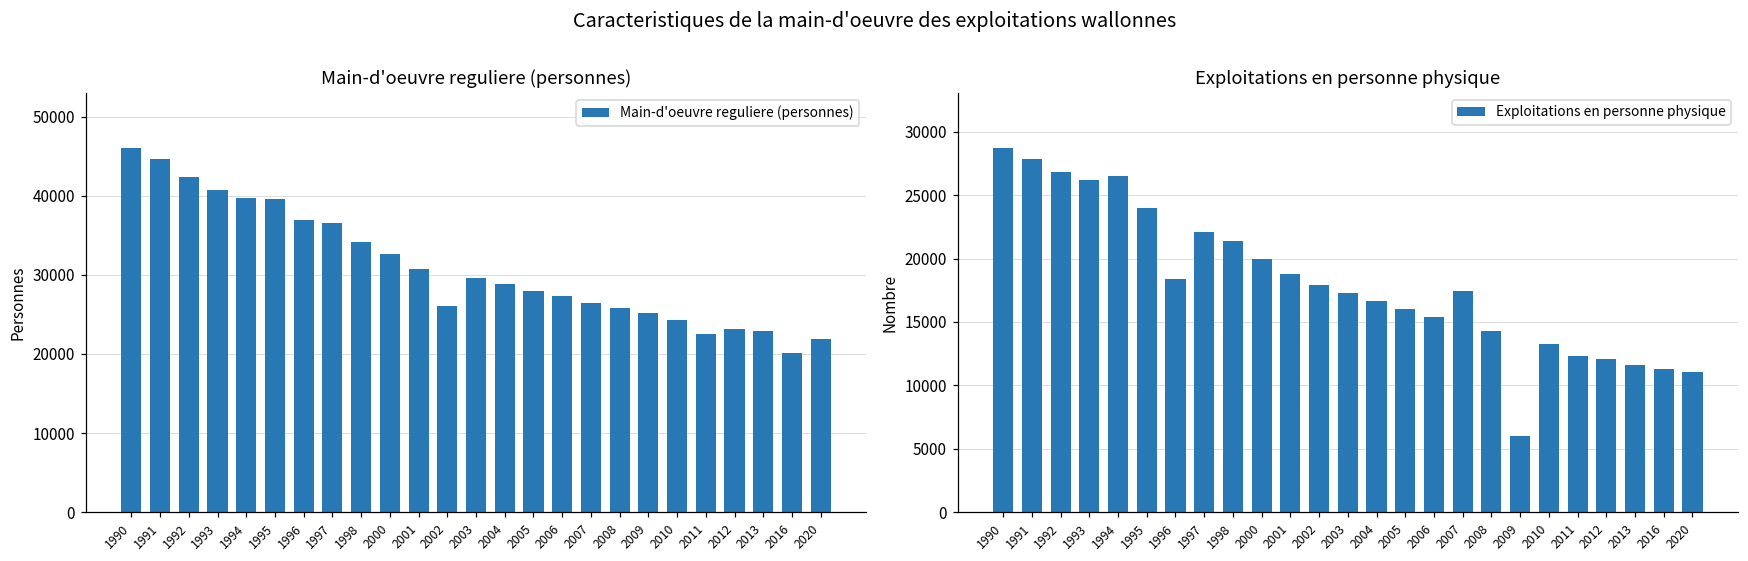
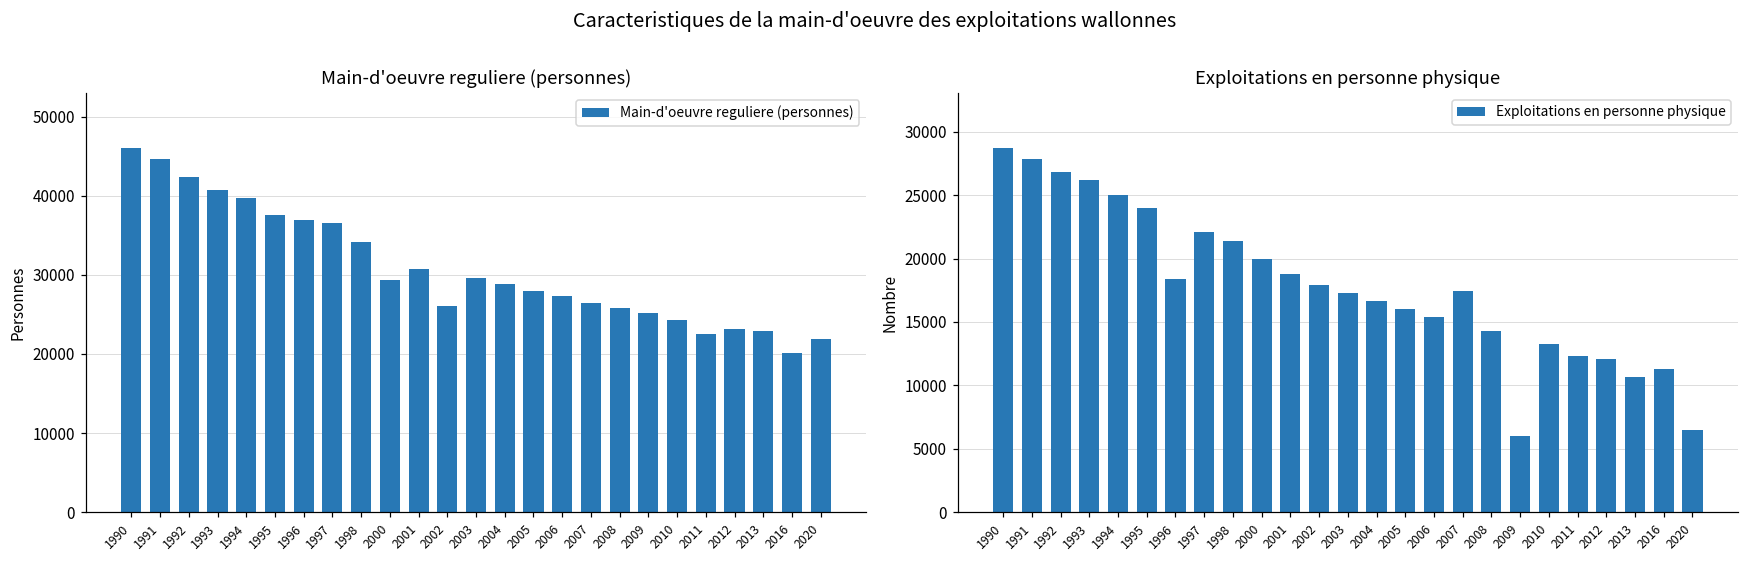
  {
    "Main-d'oeuvre reguliere (personnes)": {
      "1990": 46000,
      "1991": 45000,
      "1992": 42000,
      "1993": 41000,
      "1994": 40000,
-     "1995": 40000,
+     "1995": 38000,
      "1996": 37000,
      "1997": 37000,
      "1998": 34000,
-     "2000": 33000,
+     "2000": 29000,
      "2001": 31000,
      "2002": 26000,
      "2003": 30000,
      "2004": 29000,
      "2005": 28000,
      "2006": 27000,
      "2007": 26000,
      "2008": 26000,
      "2009": 25000,
      "2010": 24000,
      "2011": 23000,
      "2012": 23000,
      "2013": 23000,
      "2016": 20000,
      "2020": 22000
    },
    "Exploitations en personne physique": {
      "1990": 28700,
      "1991": 27800,
      "1992": 26800,
      "1993": 26200,
-     "1994": 26500,
+     "1994": 25000,
      "1995": 24000,
      "1996": 18400,
      "1997": 22100,
      "1998": 21400,
      "2000": 20000,
      "2001": 18800,
      "2002": 17900,
      "2003": 17300,
      "2004": 16600,
      "2005": 16000,
      "2006": 15400,
      "2007": 17400,
      "2008": 14300,
      "2009": 6000,
      "2010": 13300,
      "2011": 12300,
      "2012": 12000,
-     "2013": 11600,
+     "2013": 10700,
      "2016": 11300,
-     "2020": 11100
+     "2020": 6500
    }
  }
